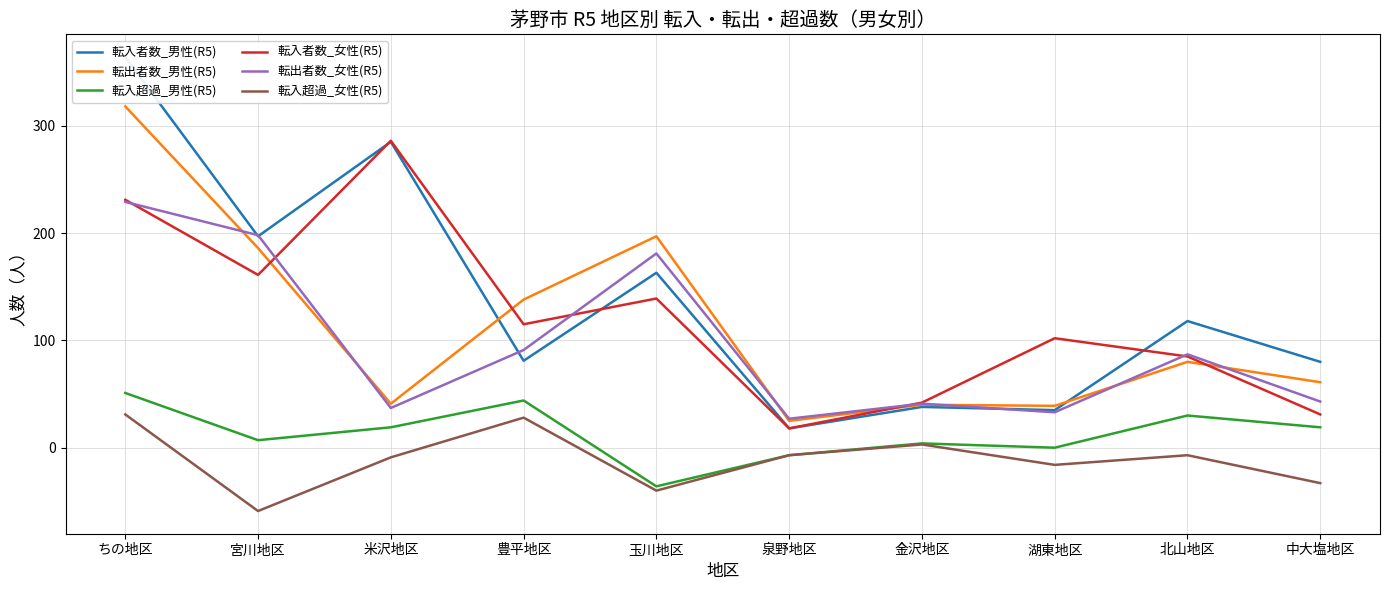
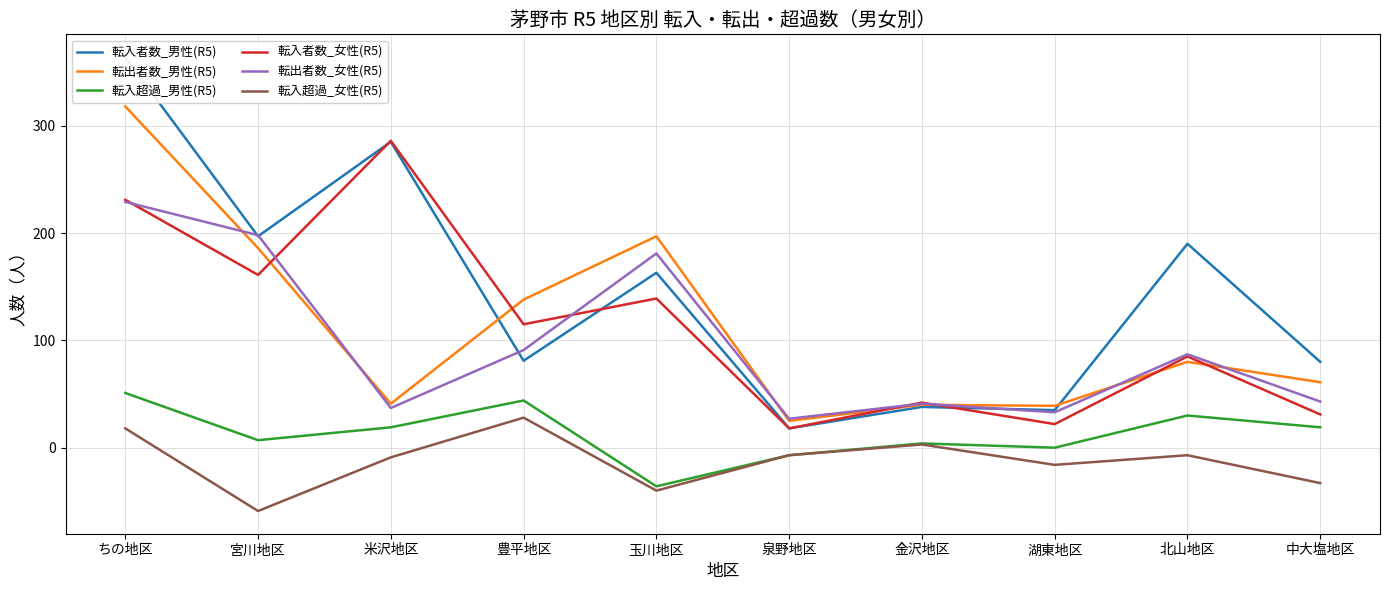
  {
    "転入者数_男性(R5)": {
      "豊平地区": 81,
      "玉川地区": 163,
-     "北山地区": 118,
+     "北山地区": 190,
      "中大塩地区": 80
    },
    "転出者数_男性(R5)": {
      "ちの地区": 318,
      "宮川地区": 186,
      "米沢地区": 41,
      "豊平地区": 138,
      "玉川地区": 197,
      "湖東地区": 39,
      "北山地区": 80,
      "中大塩地区": 61
    },
    "転入超過_男性(R5)": {
      "ちの地区": 51,
      "宮川地区": 7,
      "米沢地区": 19,
      "豊平地区": 44,
      "玉川地区": -36,
      "湖東地区": 0,
      "北山地区": 30,
      "中大塩地区": 19
    },
    "転入者数_女性(R5)": {
      "宮川地区": 161,
      "豊平地区": 115,
      "玉川地区": 139,
-     "湖東地区": 102,
+     "湖東地区": 22,
      "中大塩地区": 31
    },
    "転出者数_女性(R5)": {
      "米沢地区": 37,
      "豊平地区": 91,
      "玉川地区": 181,
      "中大塩地区": 43
    },
    "転入超過_女性(R5)": {
-     "ちの地区": 31,
+     "ちの地区": 18,
      "宮川地区": -59,
      "米沢地区": -9,
      "豊平地区": 28,
      "玉川地区": -40,
      "湖東地区": -16,
      "北山地区": -7,
      "中大塩地区": -33
    }
  }
